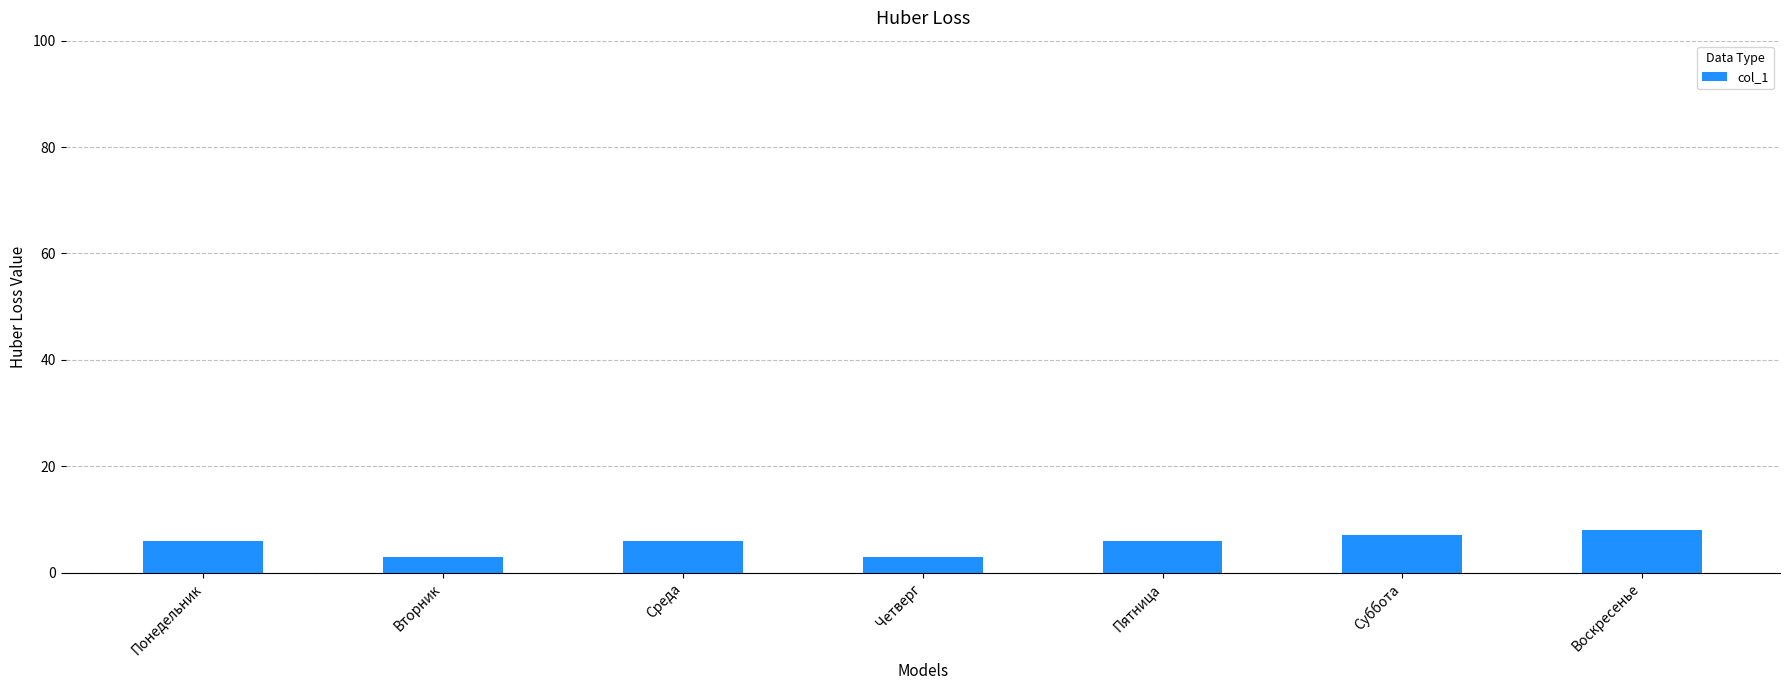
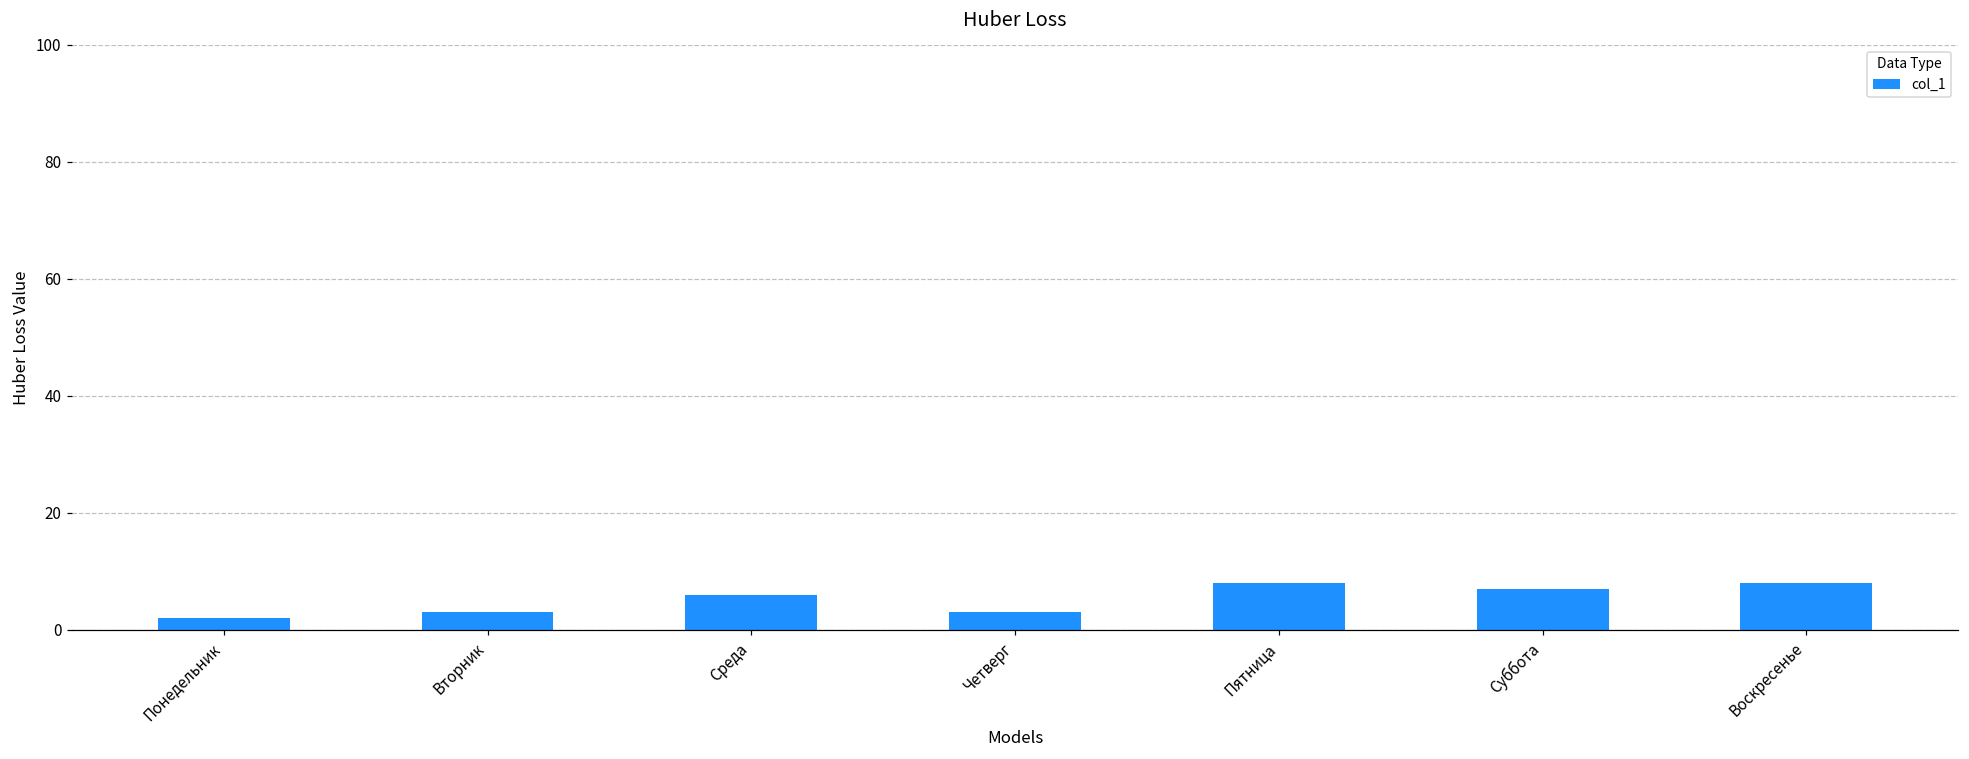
  {
-   "Понедельник": 6,
+   "Понедельник": 2,
    "Вторник": 3,
    "Среда": 6,
    "Четверг": 3,
-   "Пятница": 6,
+   "Пятница": 8,
    "Суббота": 7,
    "Воскресенье": 8
  }
